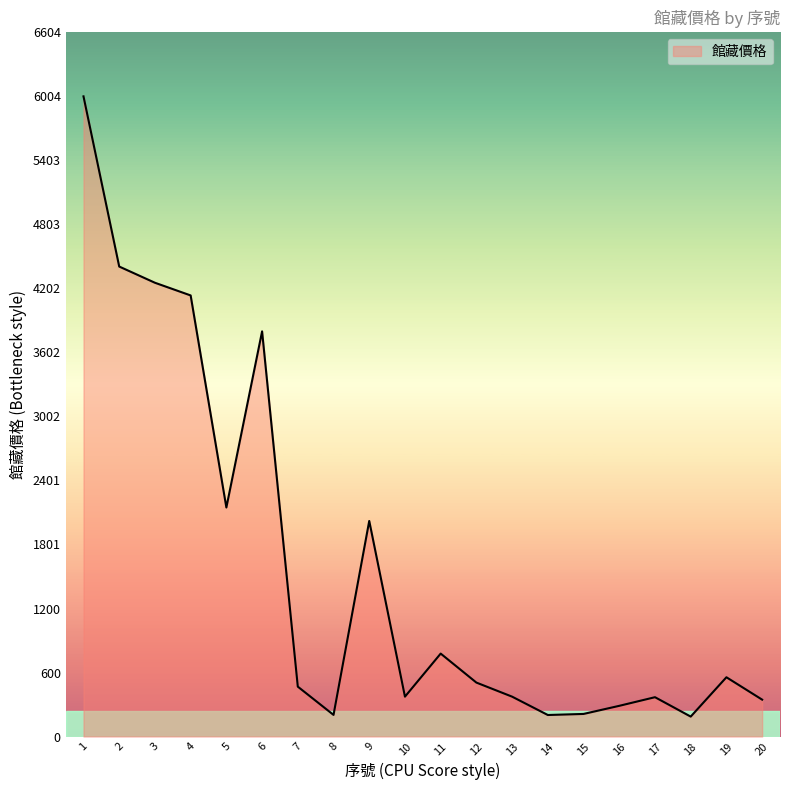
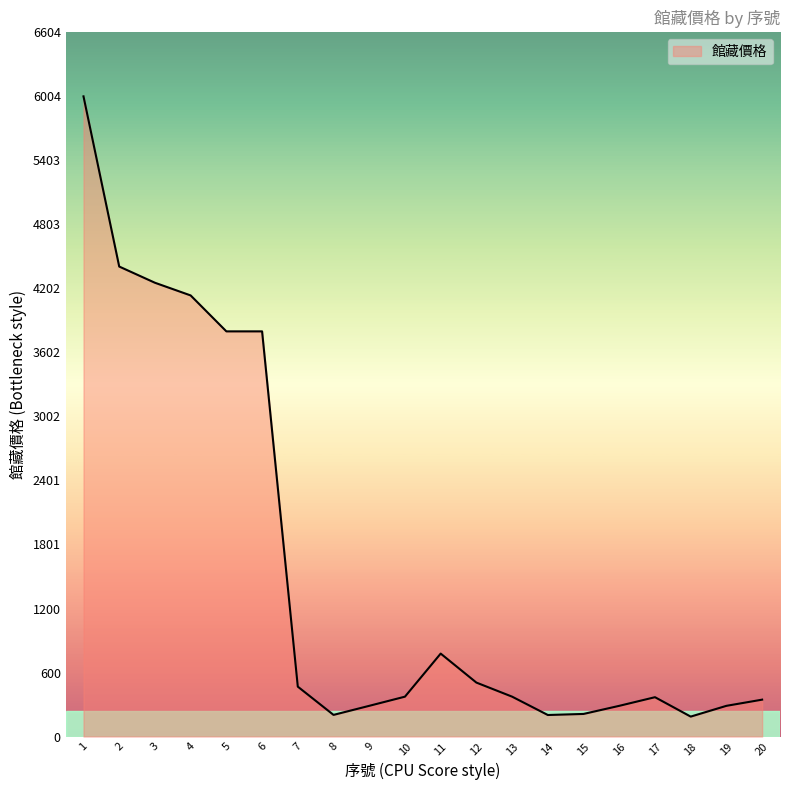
  {
    "1": 6000,
    "2": 4410,
    "3": 4260,
    "4": 4140,
-   "5": 2150,
+   "5": 3800,
    "6": 3800,
    "7": 470,
-   "9": 2020,
+   "9": 290,
    "10": 370,
    "11": 780,
    "12": 510,
    "13": 370,
    "16": 290,
    "17": 370,
-   "19": 560,
+   "19": 290,
    "20": 350
  }
